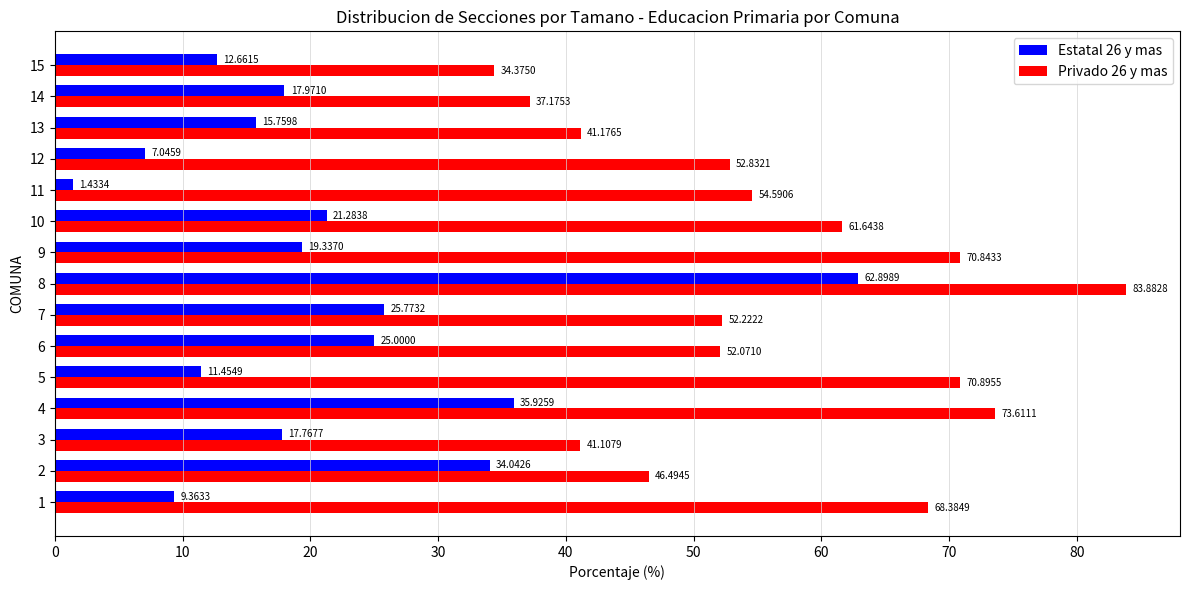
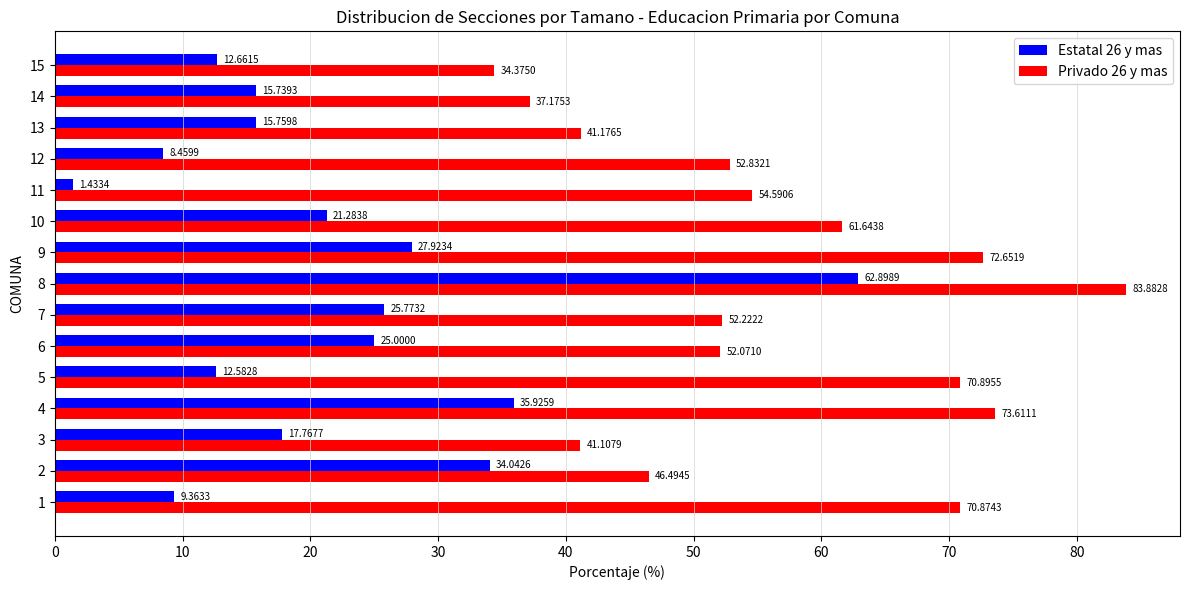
  {
    "Estatal 26 y mas": {
      "15": 12.6615,
-     "14": 17.9710,
+     "14": 15.7393,
      "13": 15.7598,
-     "12": 7.0459,
+     "12": 8.4599,
      "11": 1.4334,
      "10": 21.2838,
-     "9": 19.3370,
+     "9": 27.9234,
      "8": 62.8989,
      "7": 25.7732,
      "6": 25.0000,
-     "5": 11.4549,
+     "5": 12.5828,
      "4": 35.9259,
      "3": 17.7677,
      "2": 34.0426,
      "1": 9.3633
    },
    "Privado 26 y mas": {
      "15": 34.3750,
      "14": 37.1753,
      "13": 41.1765,
      "12": 52.8321,
      "11": 54.5906,
      "10": 61.6438,
-     "9": 70.8433,
+     "9": 72.6519,
      "8": 83.8828,
      "7": 52.2222,
      "6": 52.0710,
      "5": 70.8955,
      "4": 73.6111,
      "3": 41.1079,
      "2": 46.4945,
-     "1": 68.3849
+     "1": 70.8743
    }
  }
